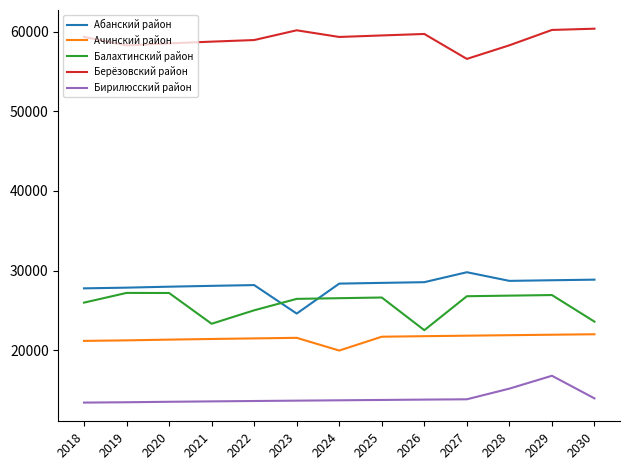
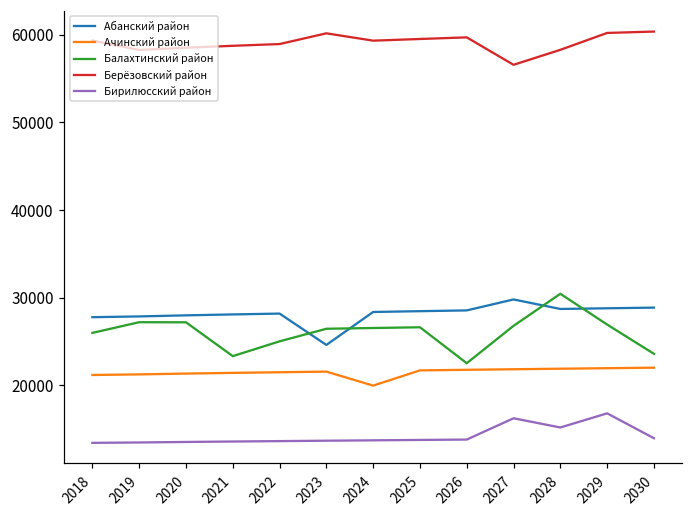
  {
    "Абанский район": {
      "2018": 28000,
      "2019": 28000,
      "2020": 28000,
      "2021": 28000,
      "2022": 28000,
      "2023": 25000,
      "2024": 28000,
      "2025": 28000,
      "2026": 29000,
      "2027": 30000,
      "2028": 29000,
      "2029": 29000,
      "2030": 29000
    },
    "Ачинский район": {
      "2018": 21000,
      "2019": 21000,
      "2020": 21000,
      "2021": 21000,
      "2022": 21000,
      "2023": 22000,
      "2024": 20000,
      "2025": 22000,
      "2026": 22000,
      "2027": 22000,
      "2028": 22000,
      "2029": 22000,
      "2030": 22000
    },
    "Балахтинский район": {
      "2018": 26000,
      "2019": 27000,
      "2020": 27000,
      "2021": 23000,
      "2022": 25000,
      "2023": 26000,
      "2024": 27000,
      "2025": 27000,
      "2026": 23000,
      "2027": 27000,
-     "2028": 27000,
+     "2028": 30000,
      "2029": 27000,
      "2030": 24000
    },
    "Берёзовский район": {
      "2021": 59000,
      "2022": 59000,
      "2023": 60000,
      "2024": 59000,
      "2025": 60000,
      "2026": 60000,
      "2027": 57000,
      "2028": 58000,
      "2029": 60000,
      "2030": 60000
    },
    "Бирилюсский район": {
      "2018": 13000,
      "2019": 13000,
      "2020": 14000,
      "2021": 14000,
      "2022": 14000,
      "2023": 14000,
      "2024": 14000,
      "2025": 14000,
      "2026": 14000,
-     "2027": 14000,
+     "2027": 16000,
      "2028": 15000,
      "2029": 17000,
      "2030": 14000
    }
  }
